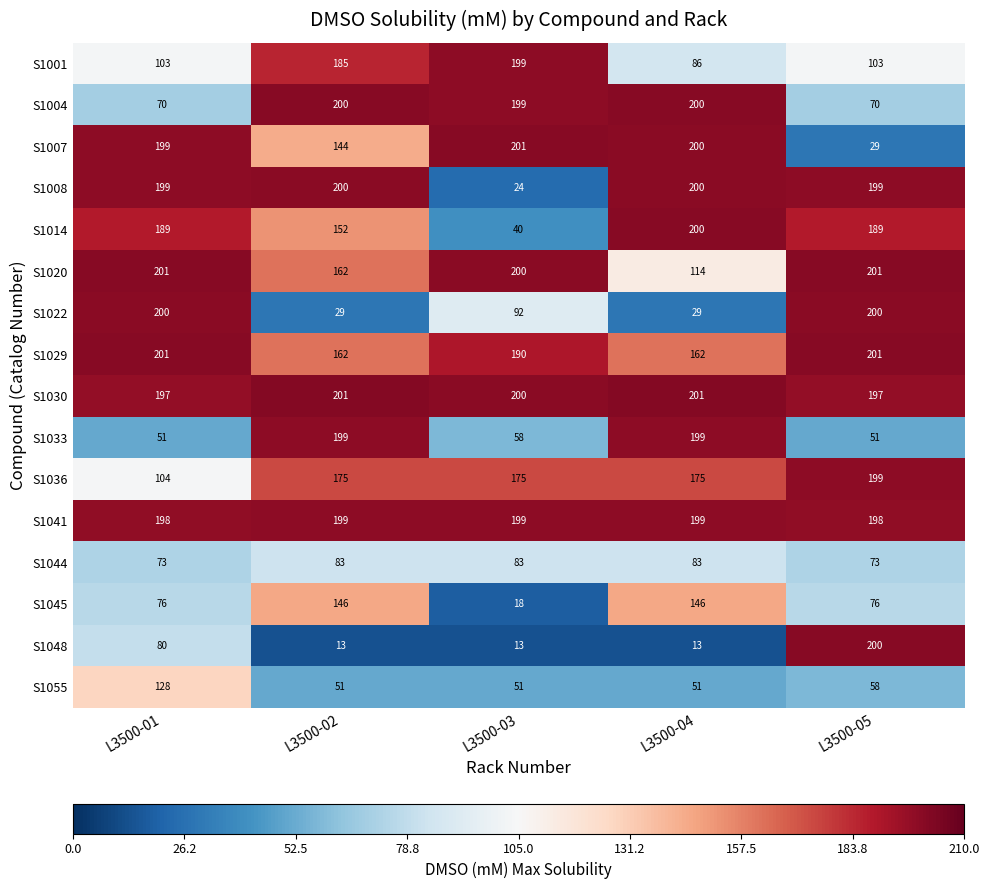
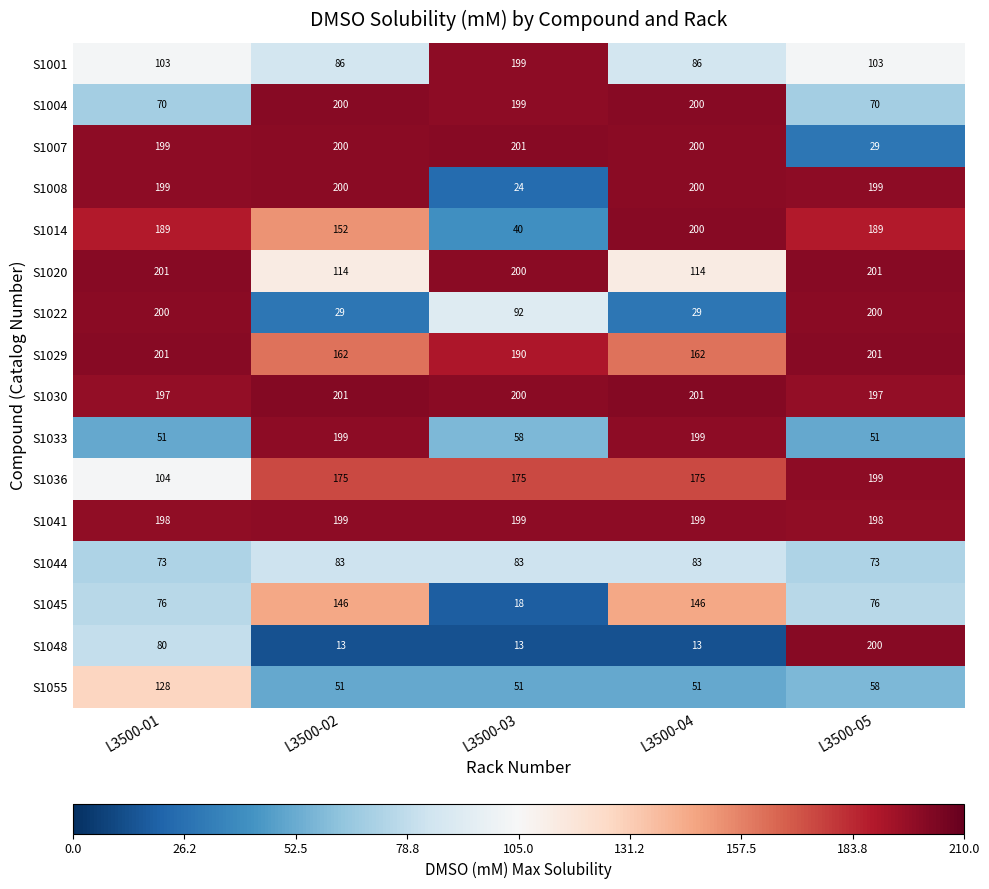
  {
    "S1001": {
      "L3500-01": 103,
-     "L3500-02": 185,
+     "L3500-02": 86,
      "L3500-03": 199,
      "L3500-04": 86,
      "L3500-05": 103
    },
    "S1004": {
      "L3500-01": 70,
      "L3500-02": 200,
      "L3500-03": 199,
      "L3500-04": 200,
      "L3500-05": 70
    },
    "S1007": {
      "L3500-01": 199,
-     "L3500-02": 144,
+     "L3500-02": 200,
      "L3500-03": 201,
      "L3500-04": 200,
      "L3500-05": 29
    },
    "S1008": {
      "L3500-01": 199,
      "L3500-02": 200,
      "L3500-03": 24,
      "L3500-04": 200,
      "L3500-05": 199
    },
    "S1014": {
      "L3500-01": 189,
      "L3500-02": 152,
      "L3500-03": 40,
      "L3500-04": 200,
      "L3500-05": 189
    },
    "S1020": {
      "L3500-01": 201,
-     "L3500-02": 162,
+     "L3500-02": 114,
      "L3500-03": 200,
      "L3500-04": 114,
      "L3500-05": 201
    },
    "S1022": {
      "L3500-01": 200,
      "L3500-02": 29,
      "L3500-03": 92,
      "L3500-04": 29,
      "L3500-05": 200
    },
    "S1029": {
      "L3500-01": 201,
      "L3500-02": 162,
      "L3500-03": 190,
      "L3500-04": 162,
      "L3500-05": 201
    },
    "S1030": {
      "L3500-01": 197,
      "L3500-02": 201,
      "L3500-03": 200,
      "L3500-04": 201,
      "L3500-05": 197
    },
    "S1033": {
      "L3500-01": 51,
      "L3500-02": 199,
      "L3500-03": 58,
      "L3500-04": 199,
      "L3500-05": 51
    },
    "S1036": {
      "L3500-01": 104,
      "L3500-02": 175,
      "L3500-03": 175,
      "L3500-04": 175,
      "L3500-05": 199
    },
    "S1041": {
      "L3500-01": 198,
      "L3500-02": 199,
      "L3500-03": 199,
      "L3500-04": 199,
      "L3500-05": 198
    },
    "S1044": {
      "L3500-01": 73,
      "L3500-02": 83,
      "L3500-03": 83,
      "L3500-04": 83,
      "L3500-05": 73
    },
    "S1045": {
      "L3500-01": 76,
      "L3500-02": 146,
      "L3500-03": 18,
      "L3500-04": 146,
      "L3500-05": 76
    },
    "S1048": {
      "L3500-01": 80,
      "L3500-02": 13,
      "L3500-03": 13,
      "L3500-04": 13,
      "L3500-05": 200
    },
    "S1055": {
      "L3500-01": 128,
      "L3500-02": 51,
      "L3500-03": 51,
      "L3500-04": 51,
      "L3500-05": 58
    }
  }
